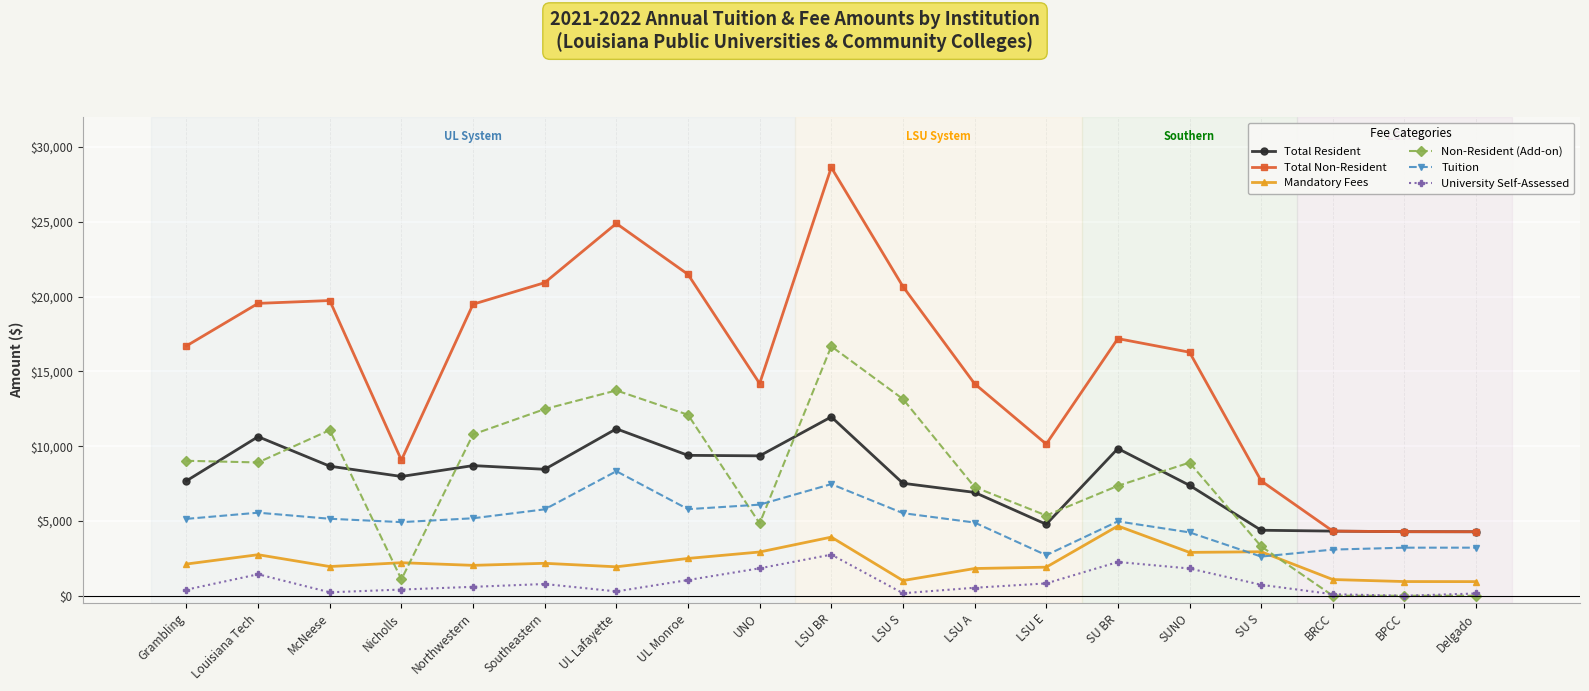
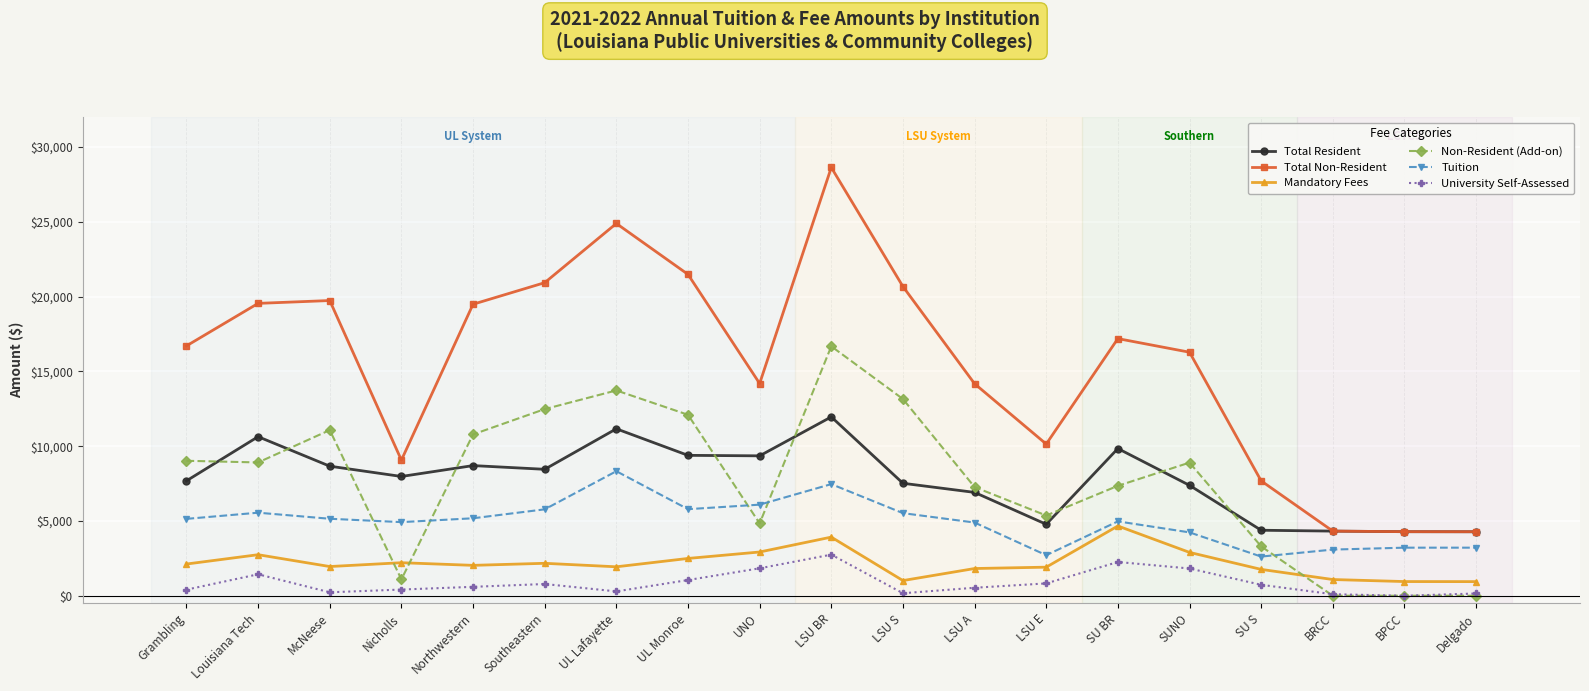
  {
    "Total Resident": {
      "Grambling": "$7,700",
      "Louisiana Tech": "$10,600",
      "McNeese": "$8,700",
      "Nicholls": "$8,000",
      "Northwestern": "$8,700",
      "Southeastern": "$8,500",
      "UL Lafayette": "$11,200",
      "UL Monroe": "$9,400",
      "UNO": "$9,400",
      "LSU BR": "$12,000",
      "LSU S": "$7,500",
      "LSU A": "$6,900",
      "LSU E": "$4,800",
      "SU BR": "$9,800",
      "SUNO": "$7,400",
      "SU S": "$4,400"
    },
    "Total Non-Resident": {
      "Grambling": "$16,700",
      "Louisiana Tech": "$19,500",
      "McNeese": "$19,700",
      "Nicholls": "$9,100",
      "Northwestern": "$19,500",
      "Southeastern": "$20,900",
      "UL Lafayette": "$24,900",
      "UL Monroe": "$21,500",
      "UNO": "$14,200",
      "LSU BR": "$28,600",
      "LSU S": "$20,700",
      "LSU A": "$14,200",
      "LSU E": "$10,100",
      "SU BR": "$17,200",
      "SUNO": "$16,300",
      "SU S": "$7,700"
    },
    "Mandatory Fees": {
      "Grambling": "$2,100",
      "Louisiana Tech": "$2,700",
      "McNeese": "$2,000",
      "Nicholls": "$2,200",
      "Northwestern": "$2,000",
      "Southeastern": "$2,200",
      "UL Lafayette": "$1,900",
      "UL Monroe": "$2,500",
      "UNO": "$2,900",
      "LSU BR": "$3,900",
      "LSU S": "$1,000",
      "LSU A": "$1,800",
      "LSU E": "$1,900",
      "SU BR": "$4,700",
      "SUNO": "$2,900",
-     "SU S": "$2,900",
+     "SU S": "$1,800",
      "BRCC": "$1,100",
      "BPCC": "$900",
      "Delgado": "$900"
    },
    "Non-Resident (Add-on)": {
      "Grambling": "$9,000",
      "Louisiana Tech": "$8,900",
      "McNeese": "$11,100",
      "Nicholls": "$1,100",
      "Northwestern": "$10,800",
      "Southeastern": "$12,500",
      "UL Lafayette": "$13,700",
      "UL Monroe": "$12,100",
      "UNO": "$4,800",
      "LSU BR": "$16,700",
      "LSU S": "$13,200",
      "LSU A": "$7,300",
      "LSU E": "$5,400",
      "SU BR": "$7,400",
      "SUNO": "$8,900",
      "SU S": "$3,300"
    },
    "Tuition": {
      "Grambling": "$5,100",
      "Louisiana Tech": "$5,600",
      "McNeese": "$5,100",
      "Nicholls": "$4,900",
      "Northwestern": "$5,200",
      "Southeastern": "$5,800",
      "UL Lafayette": "$8,300",
      "UL Monroe": "$5,800",
      "UNO": "$6,100",
      "LSU BR": "$7,500",
      "LSU S": "$5,500",
      "LSU A": "$4,900",
      "LSU E": "$2,700",
      "SU BR": "$5,000",
      "SUNO": "$4,200",
      "SU S": "$2,600",
      "BRCC": "$3,100",
      "BPCC": "$3,200",
      "Delgado": "$3,200"
    },
    "University Self-Assessed": {
      "Grambling": "$400",
      "Louisiana Tech": "$1,400",
      "McNeese": "$200",
      "Nicholls": "$400",
      "Northwestern": "$600",
      "Southeastern": "$800",
      "UL Lafayette": "$300",
      "UL Monroe": "$1,100",
      "UNO": "$1,800",
      "LSU BR": "$2,700",
      "LSU S": "$200",
      "LSU A": "$500",
      "LSU E": "$800",
      "SU BR": "$2,300",
      "SUNO": "$1,800",
      "SU S": "$700"
    }
  }
